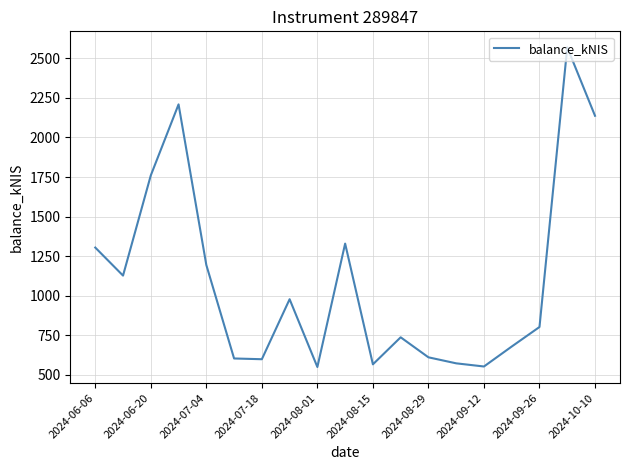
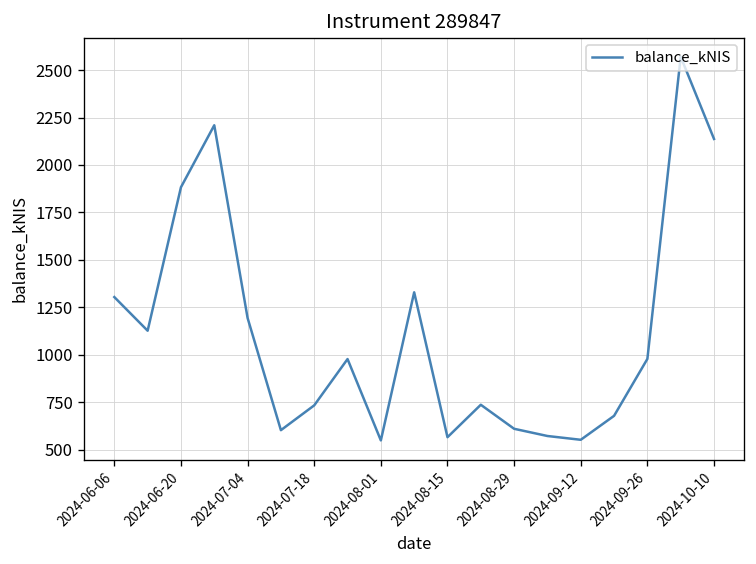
  {
    "2024-06-06": 1300,
-   "2024-06-20": 1760,
+   "2024-06-20": 1880,
    "2024-07-04": 1190,
-   "2024-07-18": 600,
+   "2024-07-18": 730,
    "2024-08-01": 550,
    "2024-08-15": 570,
    "2024-08-29": 610,
    "2024-09-12": 550,
-   "2024-09-26": 800,
+   "2024-09-26": 980,
    "2024-10-10": 2140
  }
